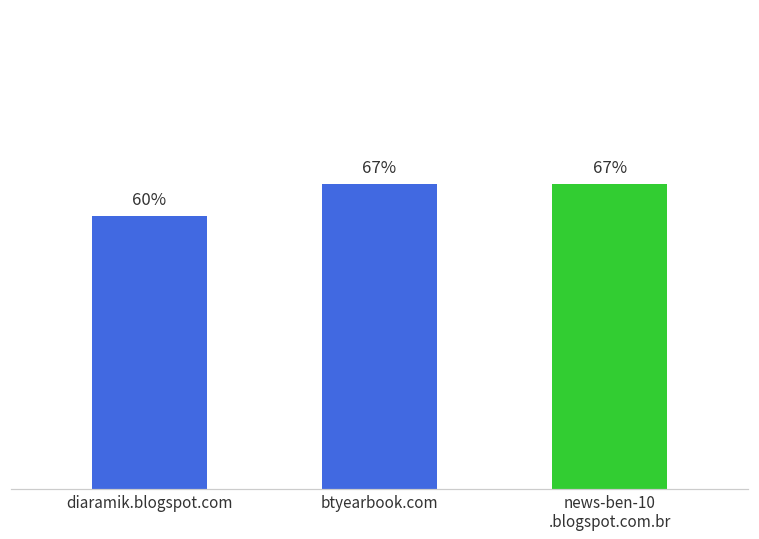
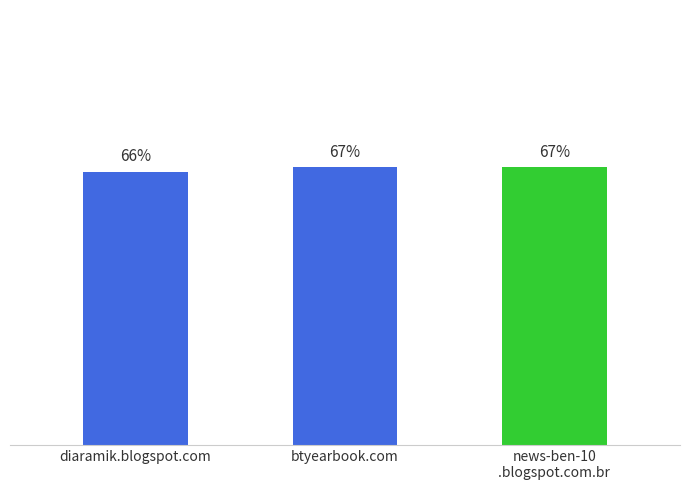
  {
-   "diaramik.blogspot.com": "60%",
+   "diaramik.blogspot.com": "66%",
    "btyearbook.com": "67%",
    "news-ben-10 .blogspot.com.br": "67%"
  }
